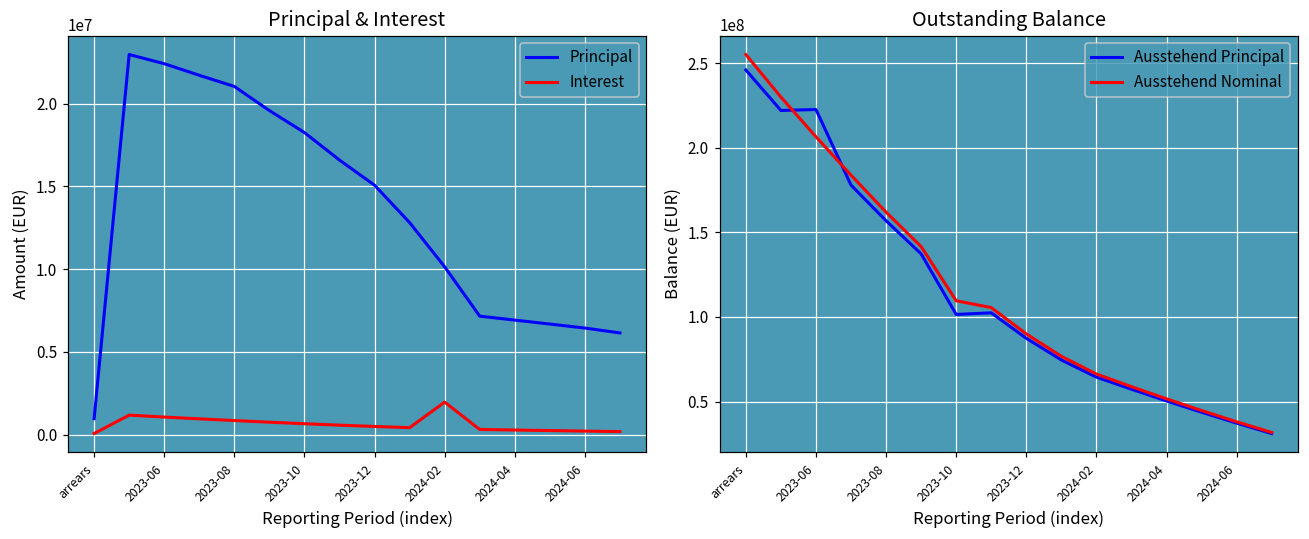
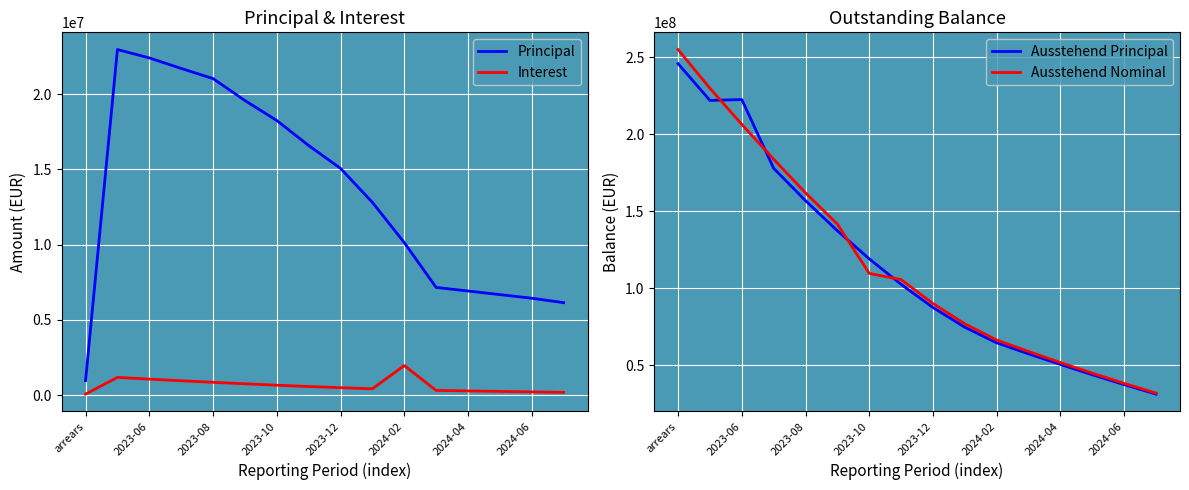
  {
    "Principal & Interest": {
      "Principal": {
        "arrears": 1000000,
        "2023-06": 22400000,
        "2023-08": 21000000,
        "2023-10": 18200000,
        "2023-12": 15100000,
        "2024-02": 10100000,
        "2024-04": 6900000,
        "2024-06": 6400000
      },
      "Interest": {
        "arrears": 100000,
        "2023-06": 1100000,
        "2023-08": 800000,
        "2023-10": 700000,
        "2023-12": 500000,
        "2024-02": 2000000,
        "2024-04": 300000,
        "2024-06": 200000
      }
    },
    "Outstanding Balance": {
      "Ausstehend Principal": {
        "arrears": 246000000,
        "2023-06": 223000000,
        "2023-08": 157000000,
-       "2023-10": 101000000,
+       "2023-10": 119000000,
        "2023-12": 87000000,
        "2024-02": 64000000
      },
      "Ausstehend Nominal": {
        "arrears": 255000000,
        "2023-06": 206000000,
        "2023-08": 162000000,
        "2023-10": 110000000,
        "2023-12": 90000000,
        "2024-02": 66000000
      }
    }
  }
